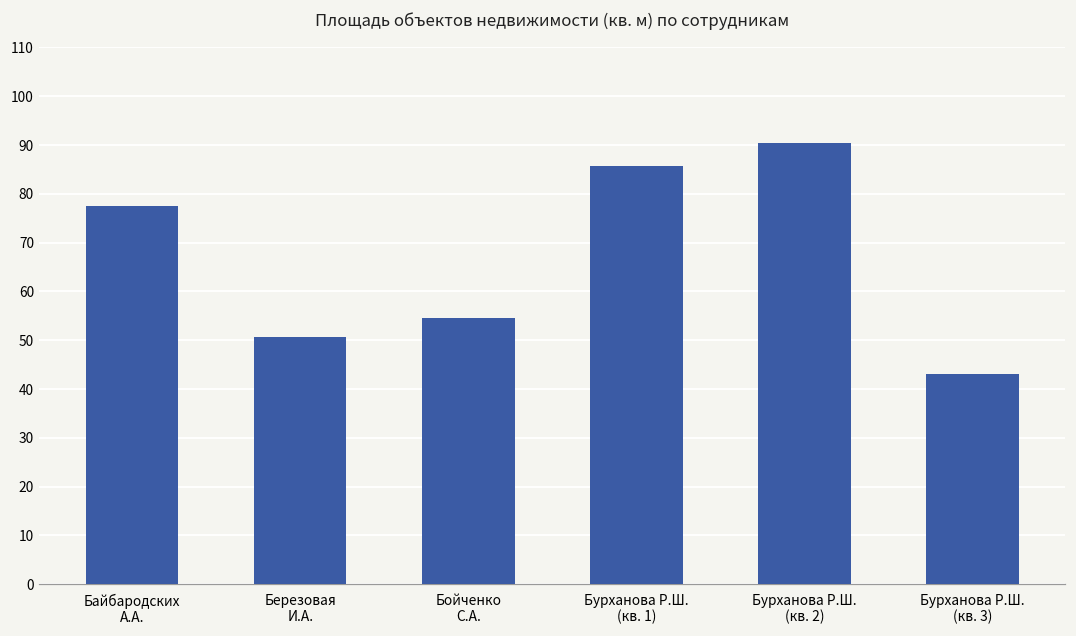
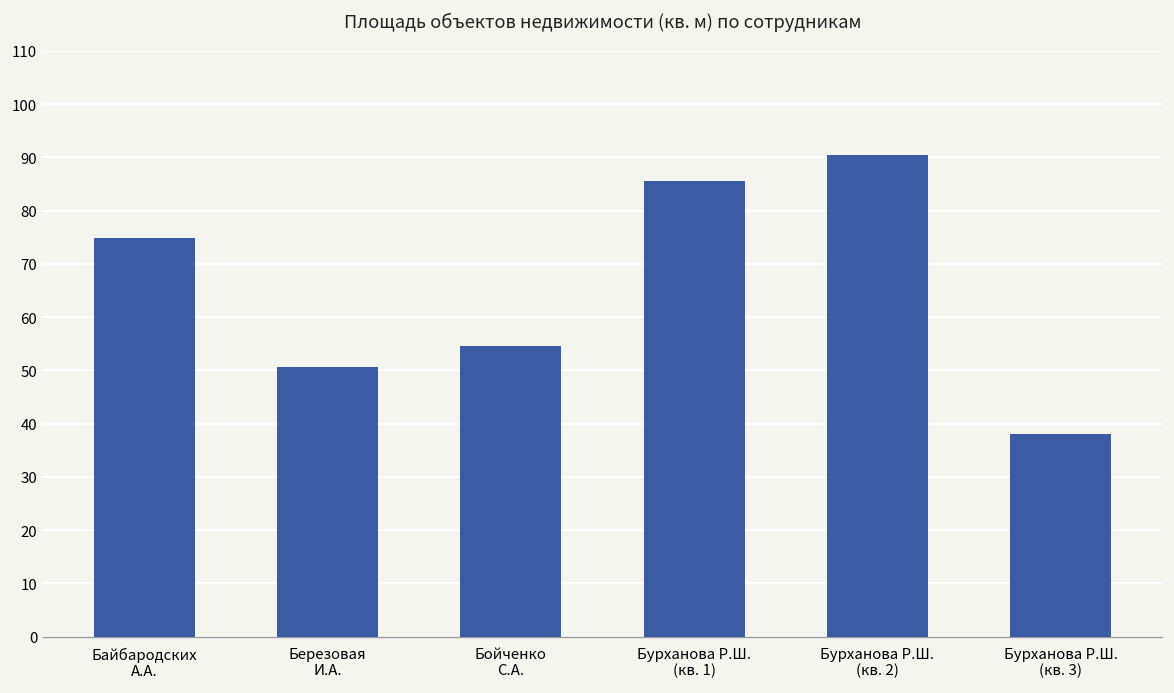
  {
-   "Байбародских А.А.": 77,
+   "Байбародских А.А.": 75,
    "Березовая И.А.": 51,
    "Бойченко С.А.": 55,
    "Бурханова Р.Ш. (кв. 1)": 86,
    "Бурханова Р.Ш. (кв. 2)": 90,
-   "Бурханова Р.Ш. (кв. 3)": 43
+   "Бурханова Р.Ш. (кв. 3)": 38
  }
